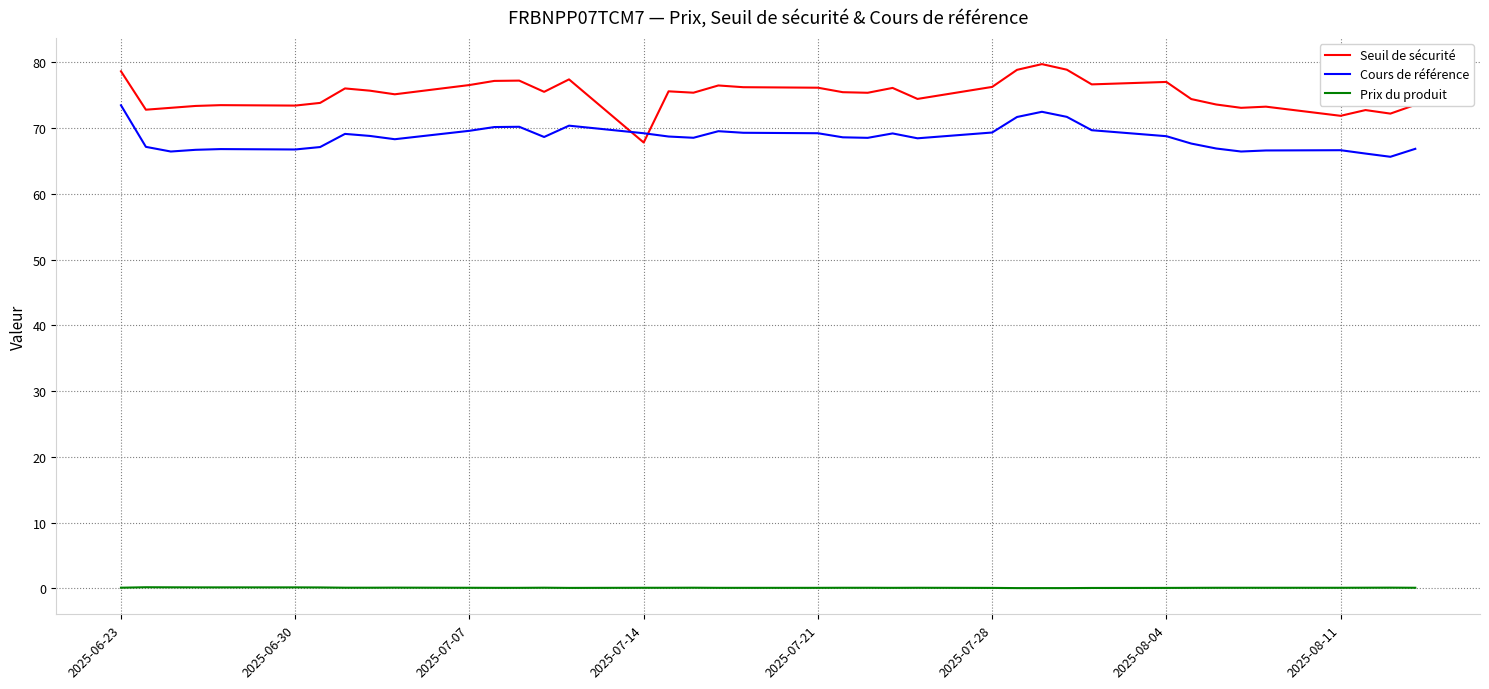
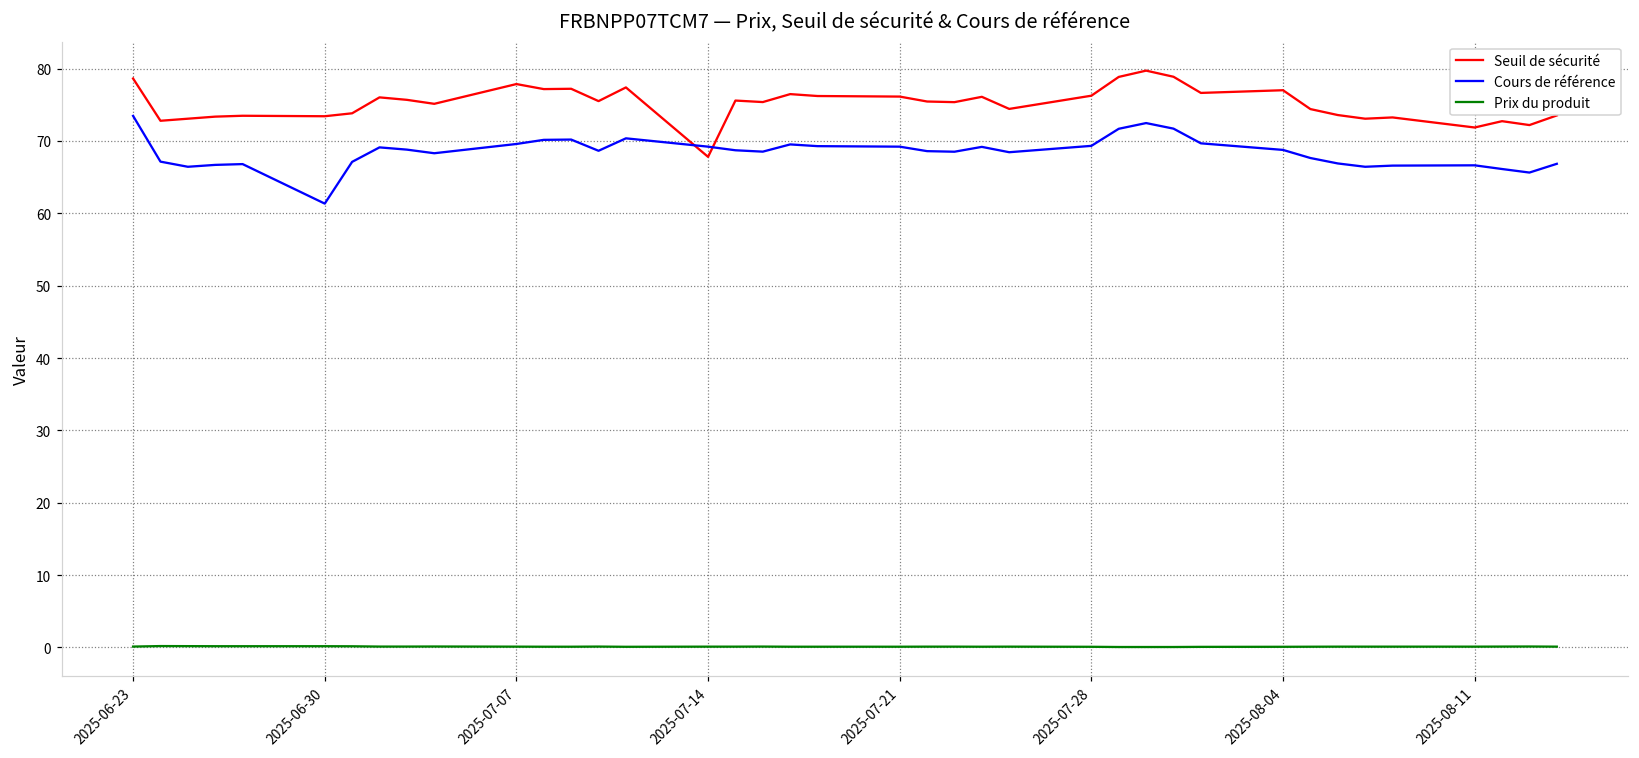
  {
    "Seuil de sécurité": {
      "2025-06-23": 79,
      "2025-06-30": 73,
-     "2025-07-07": 77,
+     "2025-07-07": 78,
      "2025-07-14": 68,
      "2025-07-21": 76,
      "2025-07-28": 76,
      "2025-08-04": 77,
      "2025-08-11": 72
    },
    "Cours de référence": {
      "2025-06-23": 73,
-     "2025-06-30": 67,
+     "2025-06-30": 61,
      "2025-07-07": 70,
      "2025-07-14": 69,
      "2025-07-21": 69,
      "2025-07-28": 69,
      "2025-08-04": 69,
      "2025-08-11": 67
    },
    "Prix du produit": {
      "2025-06-23": 0,
      "2025-06-30": 0,
      "2025-07-07": 0,
      "2025-07-14": 0,
      "2025-07-21": 0,
      "2025-07-28": 0,
      "2025-08-04": 0,
      "2025-08-11": 0
    }
  }
